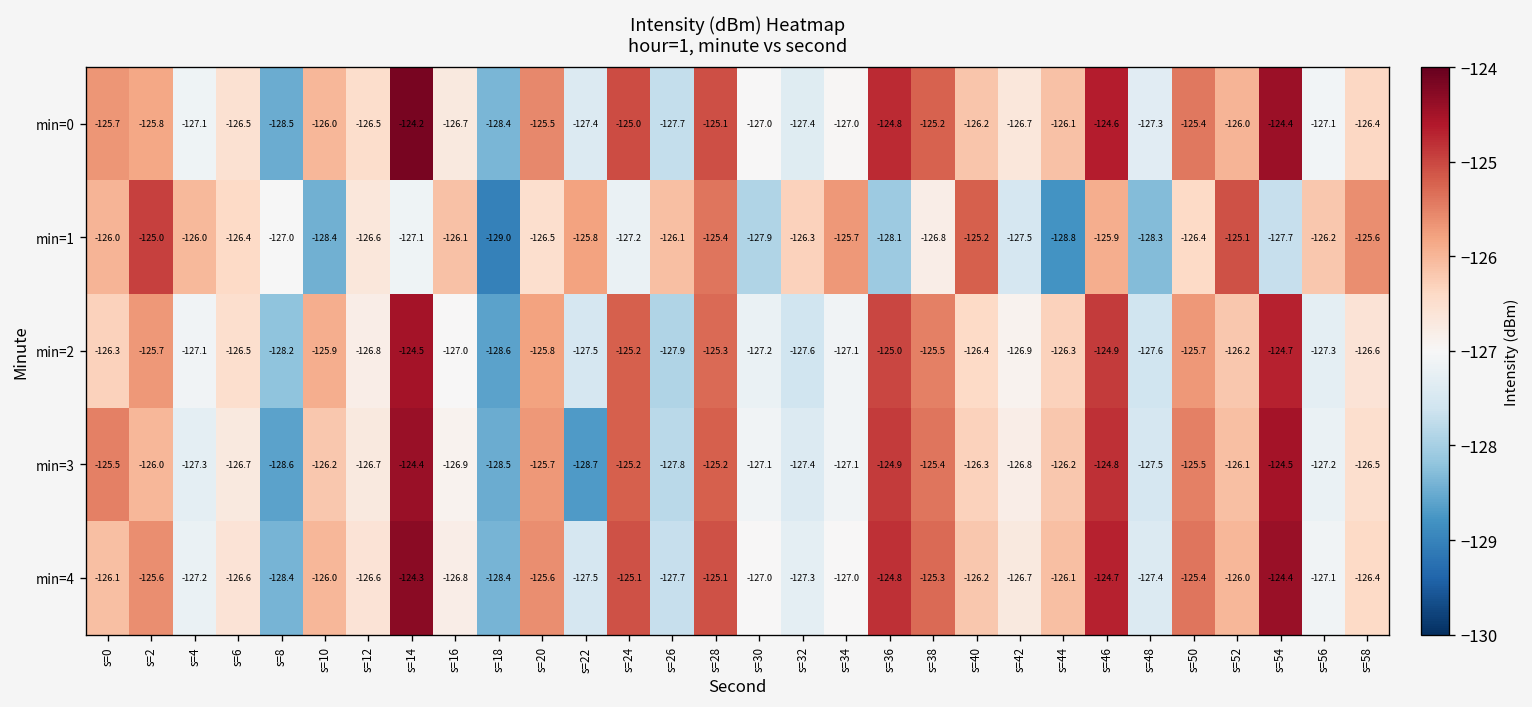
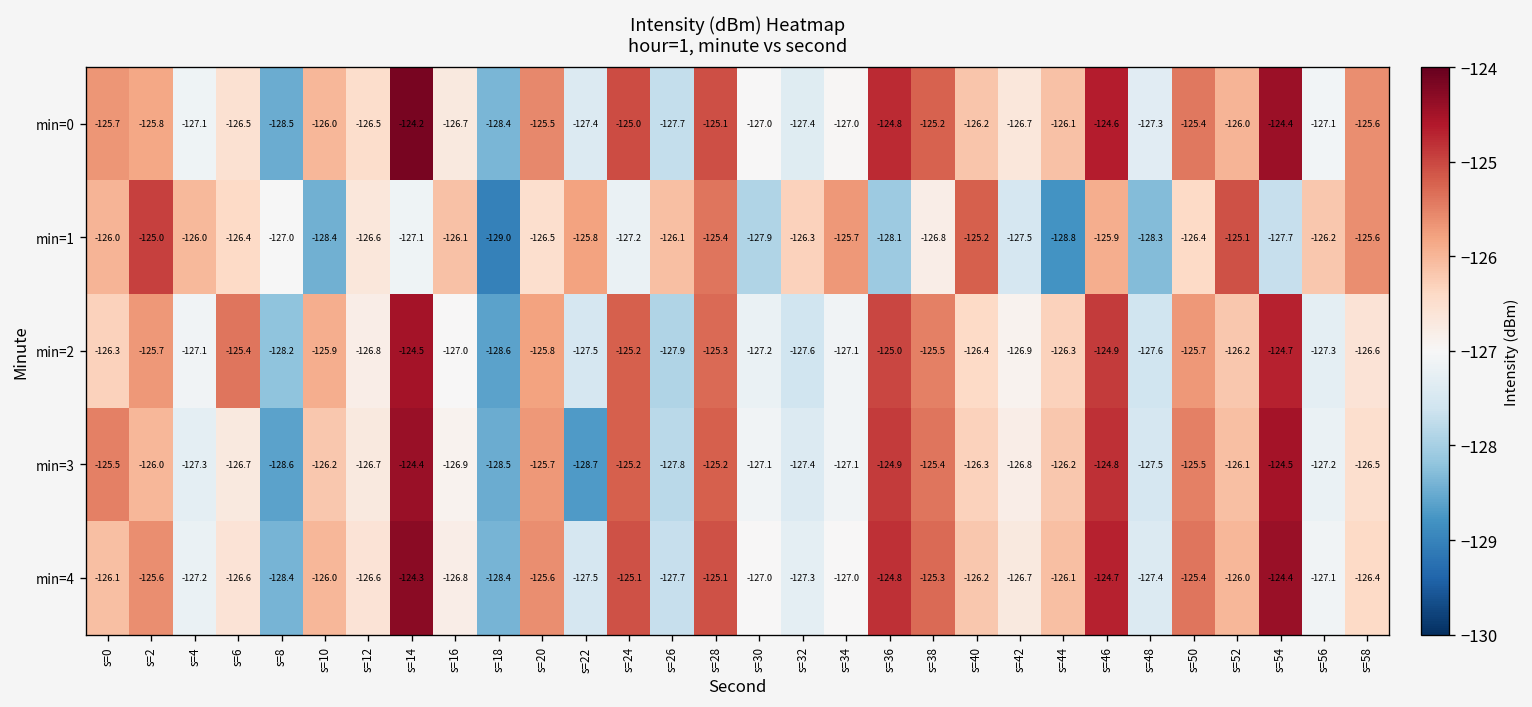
  {
    "min=0": {
      "s=0": -125.7,
      "s=2": -125.8,
      "s=4": -127.1,
      "s=6": -126.5,
      "s=8": -128.5,
      "s=10": -126.0,
      "s=12": -126.5,
      "s=14": -124.2,
      "s=16": -126.7,
      "s=18": -128.4,
      "s=20": -125.5,
      "s=22": -127.4,
      "s=24": -125.0,
      "s=26": -127.7,
      "s=28": -125.1,
      "s=30": -127.0,
      "s=32": -127.4,
      "s=34": -127.0,
      "s=36": -124.8,
      "s=38": -125.2,
      "s=40": -126.2,
      "s=42": -126.7,
      "s=44": -126.1,
      "s=46": -124.6,
      "s=48": -127.3,
      "s=50": -125.4,
      "s=52": -126.0,
      "s=54": -124.4,
      "s=56": -127.1,
-     "s=58": -126.4
+     "s=58": -125.6
    },
    "min=1": {
      "s=0": -126.0,
      "s=2": -125.0,
      "s=4": -126.0,
      "s=6": -126.4,
      "s=8": -127.0,
      "s=10": -128.4,
      "s=12": -126.6,
      "s=14": -127.1,
      "s=16": -126.1,
      "s=18": -129.0,
      "s=20": -126.5,
      "s=22": -125.8,
      "s=24": -127.2,
      "s=26": -126.1,
      "s=28": -125.4,
      "s=30": -127.9,
      "s=32": -126.3,
      "s=34": -125.7,
      "s=36": -128.1,
      "s=38": -126.8,
      "s=40": -125.2,
      "s=42": -127.5,
      "s=44": -128.8,
      "s=46": -125.9,
      "s=48": -128.3,
      "s=50": -126.4,
      "s=52": -125.1,
      "s=54": -127.7,
      "s=56": -126.2,
      "s=58": -125.6
    },
    "min=2": {
      "s=0": -126.3,
      "s=2": -125.7,
      "s=4": -127.1,
-     "s=6": -126.5,
+     "s=6": -125.4,
      "s=8": -128.2,
      "s=10": -125.9,
      "s=12": -126.8,
      "s=14": -124.5,
      "s=16": -127.0,
      "s=18": -128.6,
      "s=20": -125.8,
      "s=22": -127.5,
      "s=24": -125.2,
      "s=26": -127.9,
      "s=28": -125.3,
      "s=30": -127.2,
      "s=32": -127.6,
      "s=34": -127.1,
      "s=36": -125.0,
      "s=38": -125.5,
      "s=40": -126.4,
      "s=42": -126.9,
      "s=44": -126.3,
      "s=46": -124.9,
      "s=48": -127.6,
      "s=50": -125.7,
      "s=52": -126.2,
      "s=54": -124.7,
      "s=56": -127.3,
      "s=58": -126.6
    },
    "min=3": {
      "s=0": -125.5,
      "s=2": -126.0,
      "s=4": -127.3,
      "s=6": -126.7,
      "s=8": -128.6,
      "s=10": -126.2,
      "s=12": -126.7,
      "s=14": -124.4,
      "s=16": -126.9,
      "s=18": -128.5,
      "s=20": -125.7,
      "s=22": -128.7,
      "s=24": -125.2,
      "s=26": -127.8,
      "s=28": -125.2,
      "s=30": -127.1,
      "s=32": -127.4,
      "s=34": -127.1,
      "s=36": -124.9,
      "s=38": -125.4,
      "s=40": -126.3,
      "s=42": -126.8,
      "s=44": -126.2,
      "s=46": -124.8,
      "s=48": -127.5,
      "s=50": -125.5,
      "s=52": -126.1,
      "s=54": -124.5,
      "s=56": -127.2,
      "s=58": -126.5
    },
    "min=4": {
      "s=0": -126.1,
      "s=2": -125.6,
      "s=4": -127.2,
      "s=6": -126.6,
      "s=8": -128.4,
      "s=10": -126.0,
      "s=12": -126.6,
      "s=14": -124.3,
      "s=16": -126.8,
      "s=18": -128.4,
      "s=20": -125.6,
      "s=22": -127.5,
      "s=24": -125.1,
      "s=26": -127.7,
      "s=28": -125.1,
      "s=30": -127.0,
      "s=32": -127.3,
      "s=34": -127.0,
      "s=36": -124.8,
      "s=38": -125.3,
      "s=40": -126.2,
      "s=42": -126.7,
      "s=44": -126.1,
      "s=46": -124.7,
      "s=48": -127.4,
      "s=50": -125.4,
      "s=52": -126.0,
      "s=54": -124.4,
      "s=56": -127.1,
      "s=58": -126.4
    }
  }
